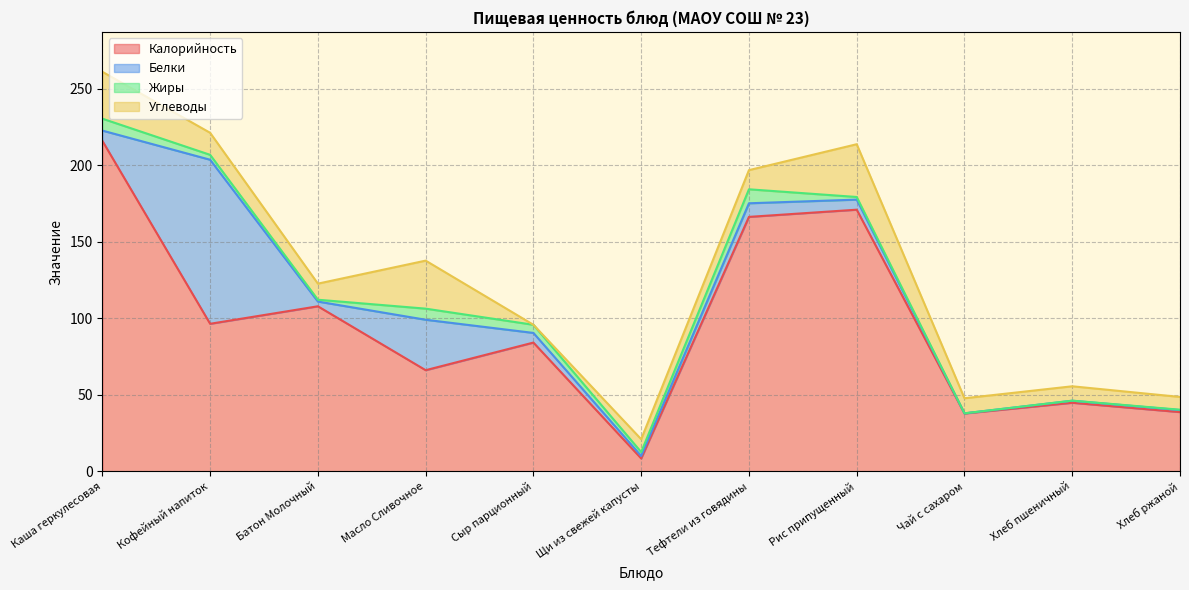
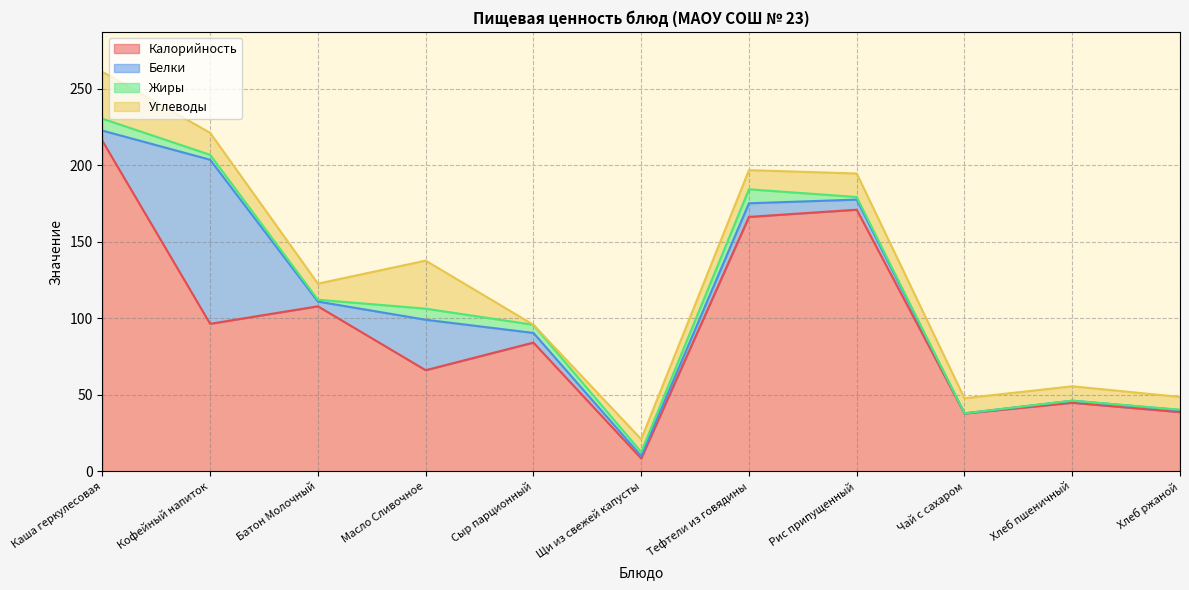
  {
    "Калорийность": {
      "Каша геркулесовая": 216,
      "Кофейный напиток": 96,
      "Батон Молочный": 108,
      "Масло Сливочное": 66,
      "Сыр парционный": 84,
      "Тефтели из говядины": 166,
      "Рис припущенный": 171
    },
    "Белки": {
      "Каша геркулесовая": 7,
      "Кофейный напиток": 107,
      "Масло Сливочное": 33,
      "Сыр парционный": 6,
      "Тефтели из говядины": 9,
      "Рис припущенный": 7
    },
    "Жиры": {
      "Каша геркулесовая": 8,
      "Кофейный напиток": 3,
      "Масло Сливочное": 7,
      "Щи из свежей капусты": 3,
      "Тефтели из говядины": 9,
      "Рис припущенный": 2
    },
    "Углеводы": {
      "Каша геркулесовая": 31,
      "Кофейный напиток": 14,
      "Батон Молочный": 11,
      "Масло Сливочное": 31,
      "Щи из свежей капусты": 8,
      "Тефтели из говядины": 13,
-     "Рис припущенный": 34,
+     "Рис припущенный": 15,
      "Чай с сахаром": 10,
      "Хлеб пшеничный": 9,
      "Хлеб ржаной": 8
    }
  }
